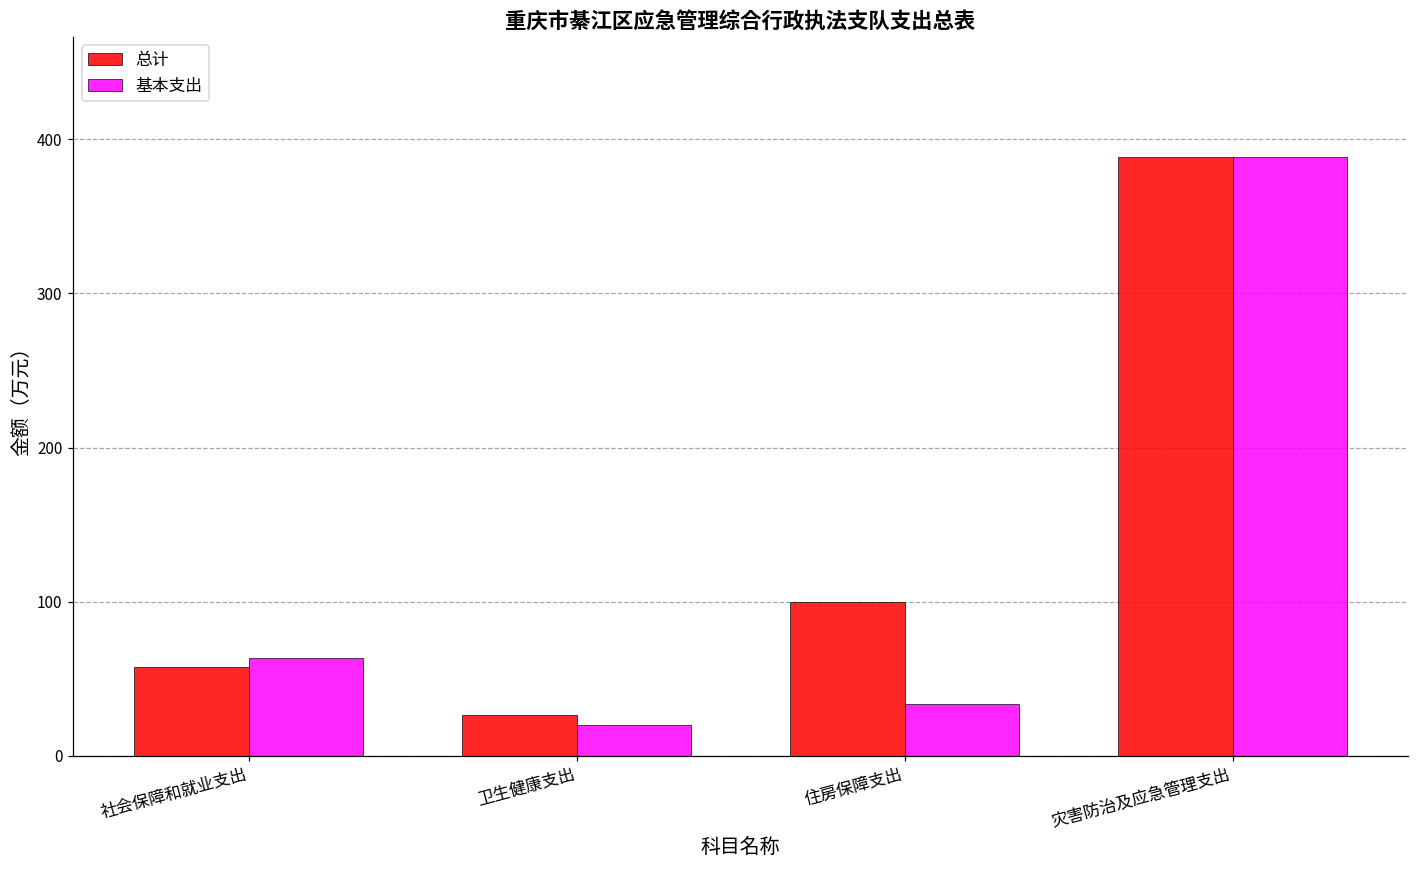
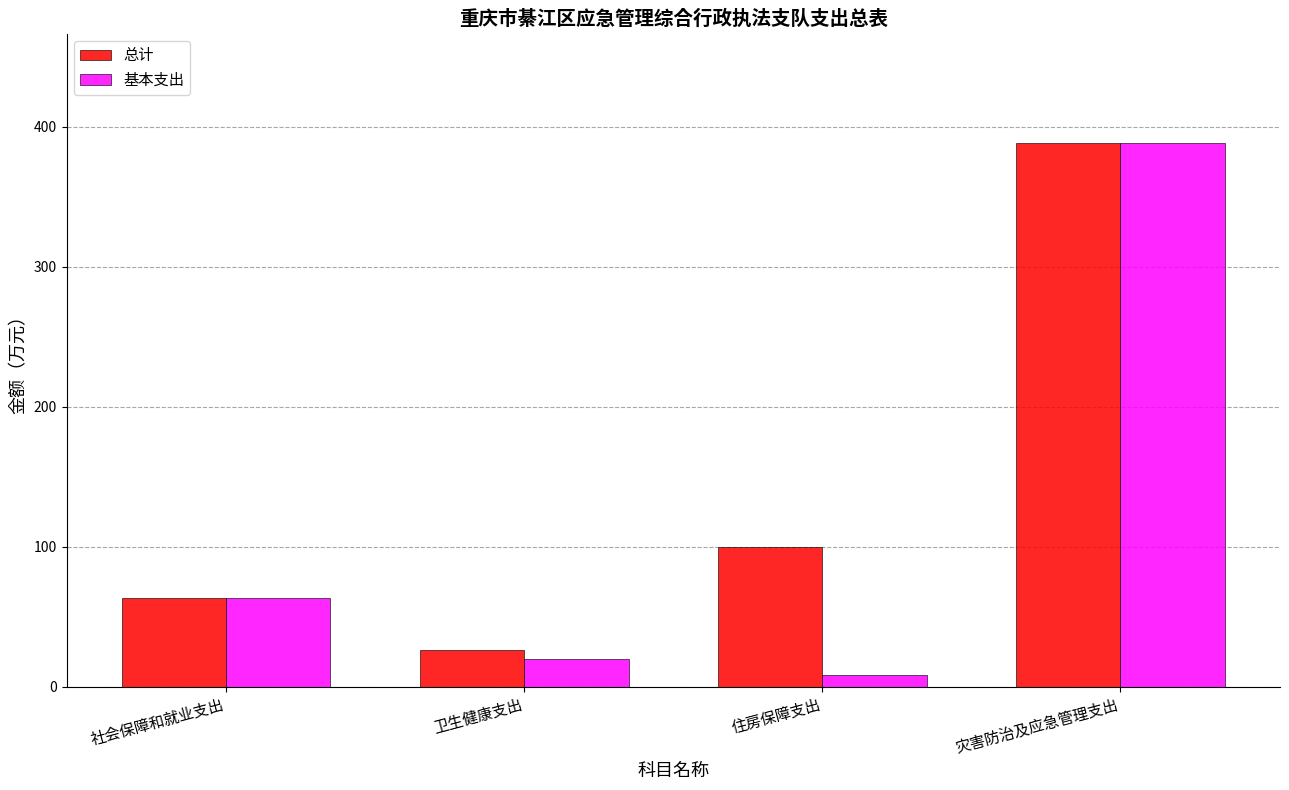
  {
    "总计": {
-     "社会保障和就业支出": 57,
+     "社会保障和就业支出": 64,
      "卫生健康支出": 27,
      "住房保障支出": 100,
      "灾害防治及应急管理支出": 389
    },
    "基本支出": {
      "社会保障和就业支出": 64,
      "卫生健康支出": 20,
-     "住房保障支出": 33,
+     "住房保障支出": 8,
      "灾害防治及应急管理支出": 389
    }
  }
